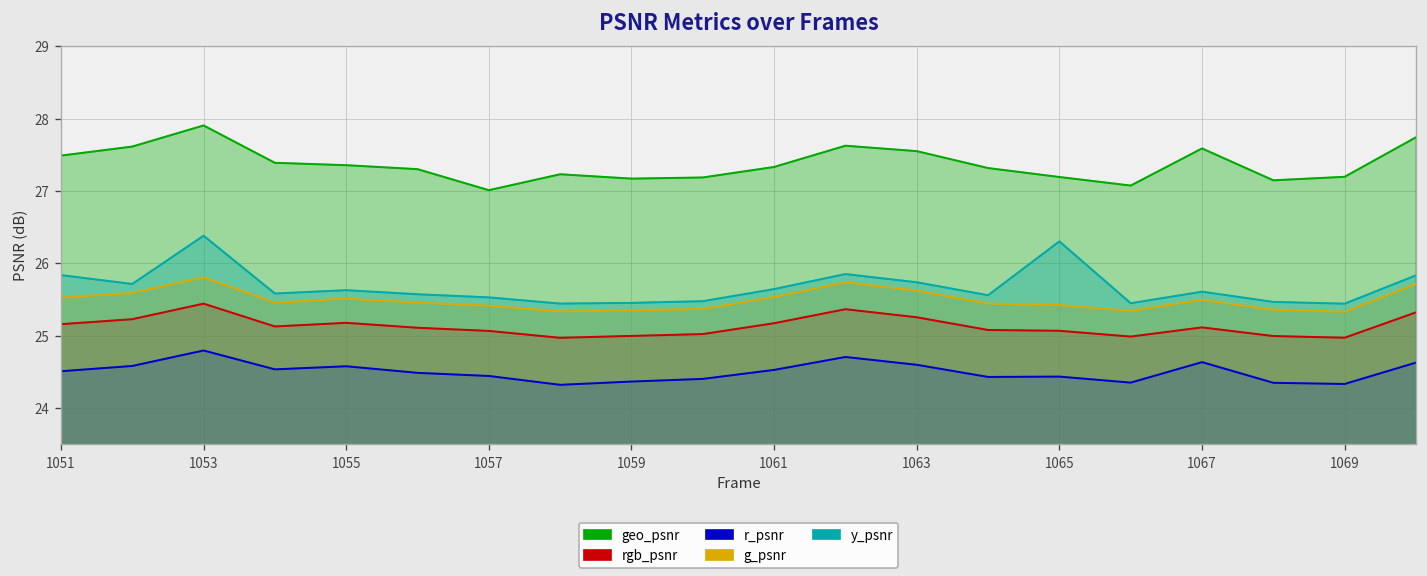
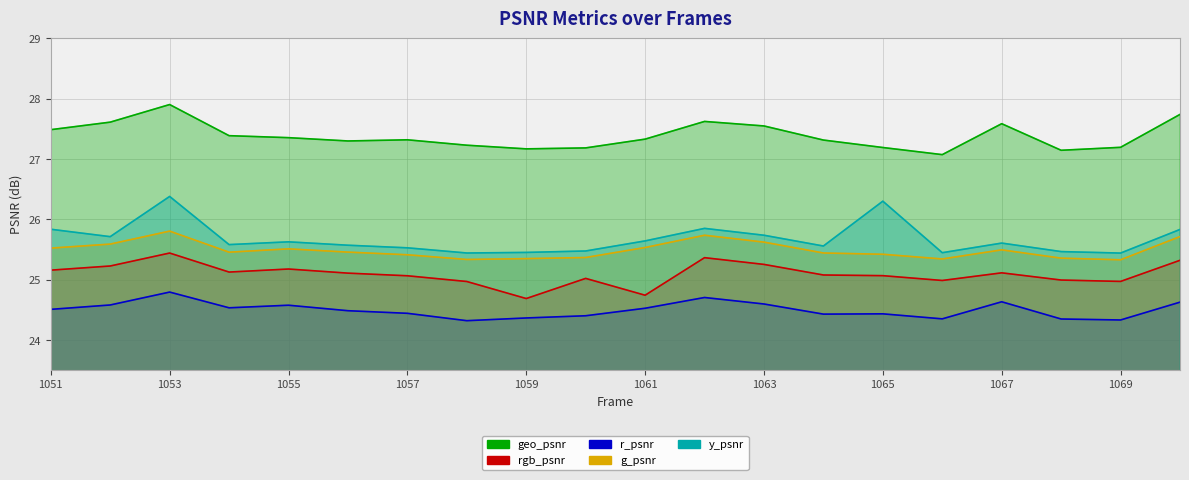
  {
    "geo_psnr": {
      "1051": 27.5,
      "1053": 27.9,
      "1055": 27.4,
-     "1057": 27.0,
+     "1057": 27.3,
      "1059": 27.2,
      "1061": 27.3,
      "1063": 27.5,
      "1065": 27.2,
      "1067": 27.6,
      "1069": 27.2
    },
    "rgb_psnr": {
      "1051": 25.2,
      "1053": 25.4,
      "1055": 25.2,
      "1057": 25.1,
-     "1059": 25.0,
-     "1061": 25.2,
+     "1059": 24.7,
+     "1061": 24.7,
      "1063": 25.3,
      "1065": 25.1,
      "1067": 25.1,
      "1069": 25.0
    },
    "r_psnr": {
      "1051": 24.5,
      "1053": 24.8,
      "1055": 24.6,
      "1057": 24.4,
      "1059": 24.4,
      "1061": 24.5,
      "1063": 24.6,
      "1065": 24.4,
      "1067": 24.6,
      "1069": 24.3
    },
    "g_psnr": {
      "1051": 25.5,
      "1053": 25.8,
      "1055": 25.5,
      "1057": 25.4,
      "1059": 25.4,
      "1061": 25.5,
      "1063": 25.6,
      "1065": 25.4,
      "1067": 25.5,
      "1069": 25.3
    },
    "y_psnr": {
      "1051": 25.8,
      "1053": 26.4,
      "1055": 25.6,
      "1057": 25.5,
      "1059": 25.5,
      "1061": 25.6,
      "1063": 25.7,
      "1065": 26.3,
      "1067": 25.6,
      "1069": 25.4
    }
  }
